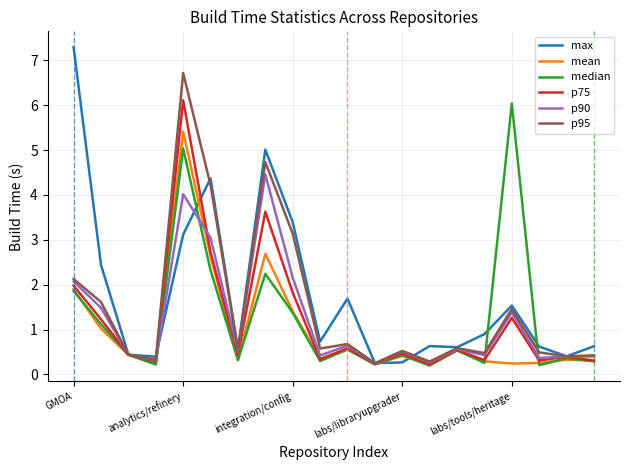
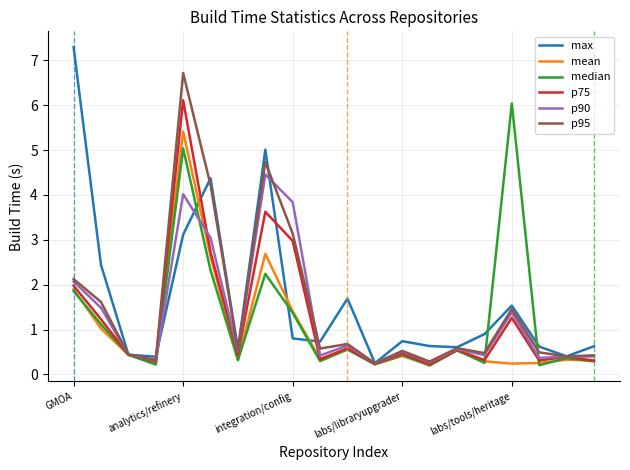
  {
    "max": {
      "GMOA": 7.3,
      "analytics/refinery": 3.1,
-     "integration/config": 3.4,
-     "labs/libraryupgrader": 0.3,
+     "integration/config": 0.8,
+     "labs/libraryupgrader": 0.7,
      "labs/tools/heritage": 1.5
    },
    "mean": {
      "analytics/refinery": 5.4,
      "labs/tools/heritage": 0.2
    },
    "median": {
      "analytics/refinery": 5.0,
      "labs/tools/heritage": 6.0
    },
    "p75": {
      "GMOA": 2.0,
      "analytics/refinery": 6.1,
-     "integration/config": 1.8,
+     "integration/config": 3.0,
      "labs/tools/heritage": 1.3
    },
    "p90": {
      "analytics/refinery": 4.0,
-     "integration/config": 2.2,
+     "integration/config": 3.8,
      "labs/tools/heritage": 1.4
    },
    "p95": {
      "analytics/refinery": 6.7,
      "integration/config": 3.1,
      "labs/tools/heritage": 1.5
    }
  }
